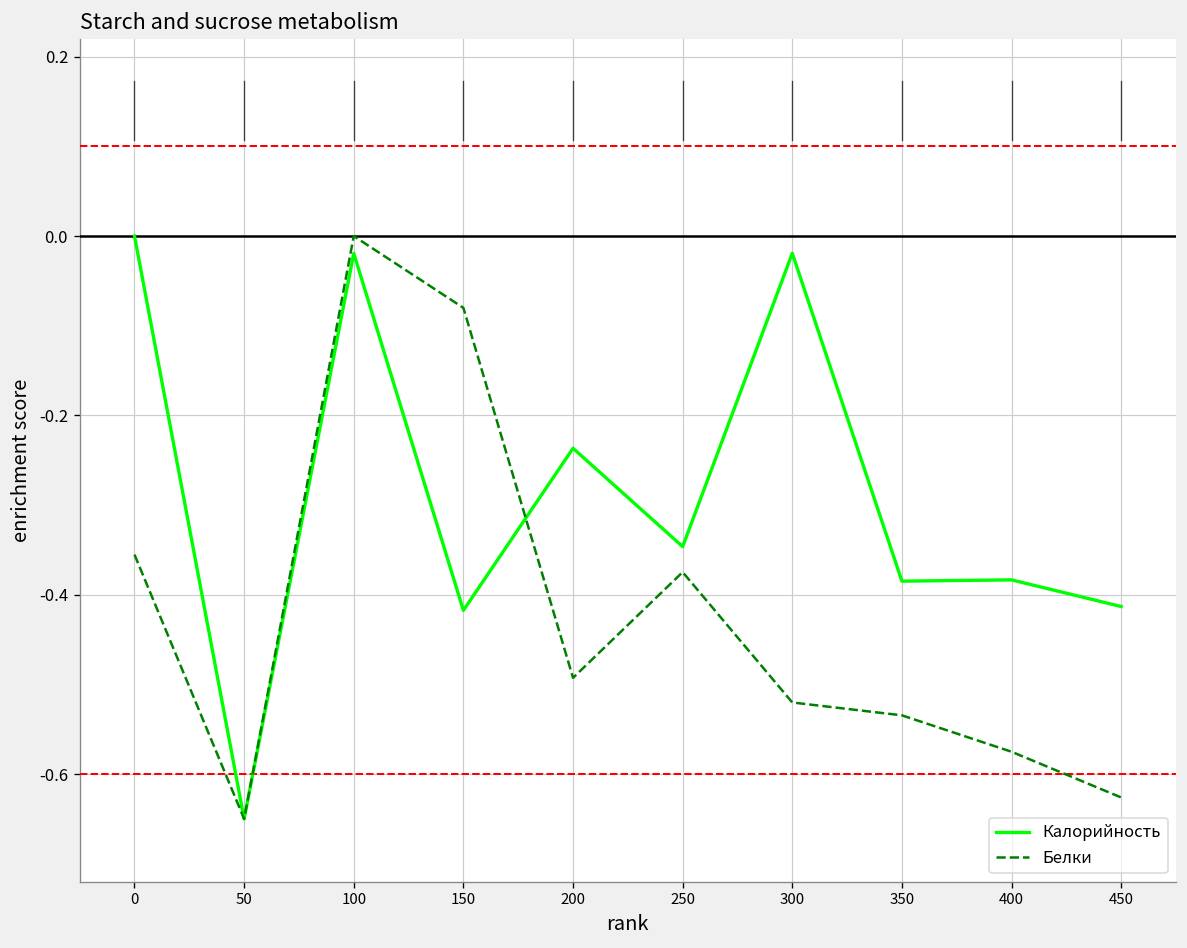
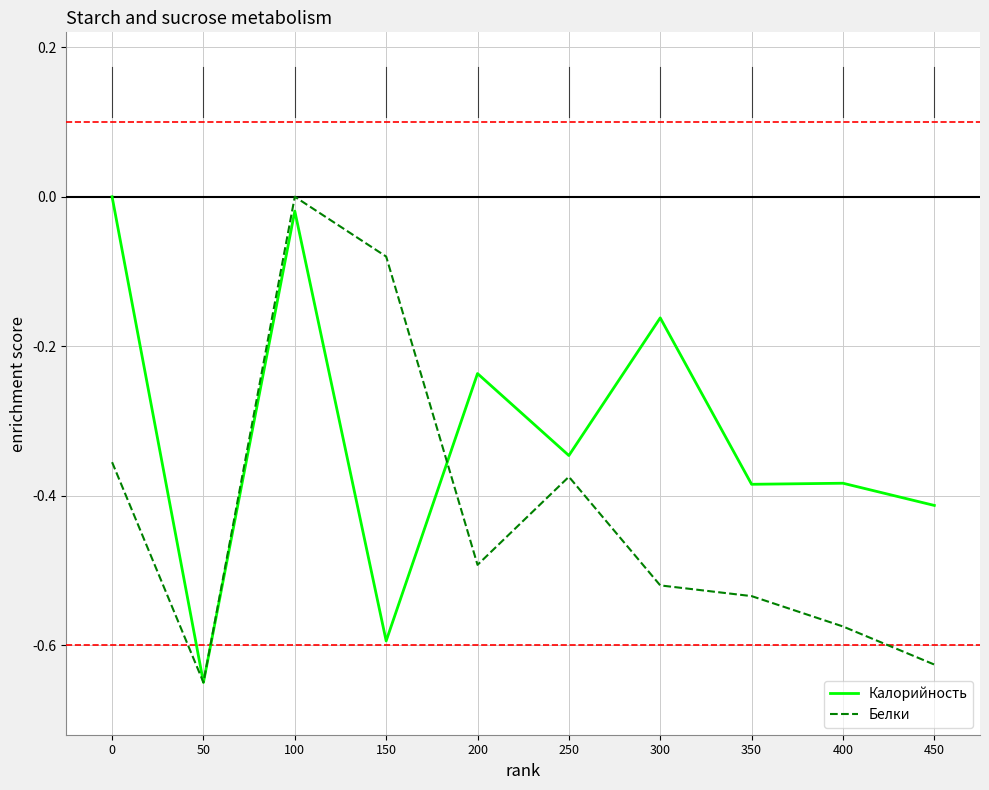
  {
    "Калорийность": {
      "0": 0.00,
      "100": -0.02,
-     "150": -0.42,
+     "150": -0.59,
      "200": -0.24,
      "250": -0.35,
-     "300": -0.02,
+     "300": -0.16,
      "350": -0.38,
      "400": -0.38,
      "450": -0.41
    },
    "Белки": {
      "0": -0.36,
      "100": 0.00,
      "150": -0.08,
      "200": -0.49,
      "250": -0.37,
      "300": -0.52,
      "350": -0.53,
      "400": -0.58,
      "450": -0.63
    }
  }
